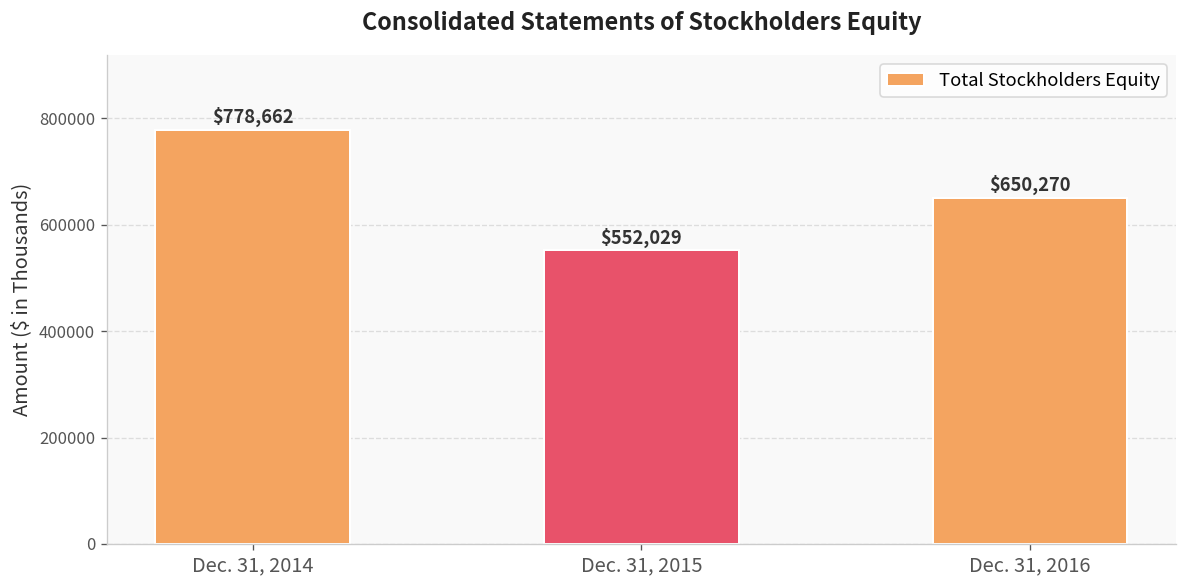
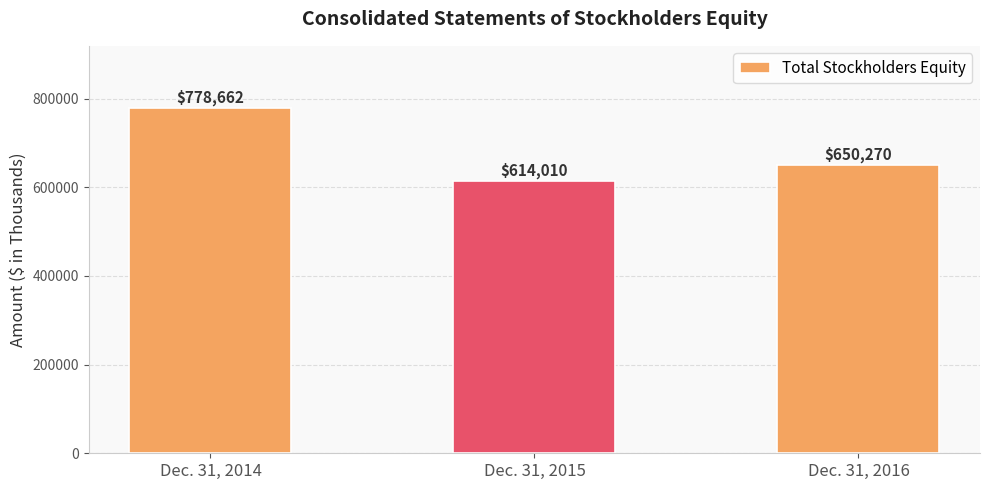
  {
    "Dec. 31, 2014": "$778,662",
-   "Dec. 31, 2015": "$552,029",
+   "Dec. 31, 2015": "$614,010",
    "Dec. 31, 2016": "$650,270"
  }
